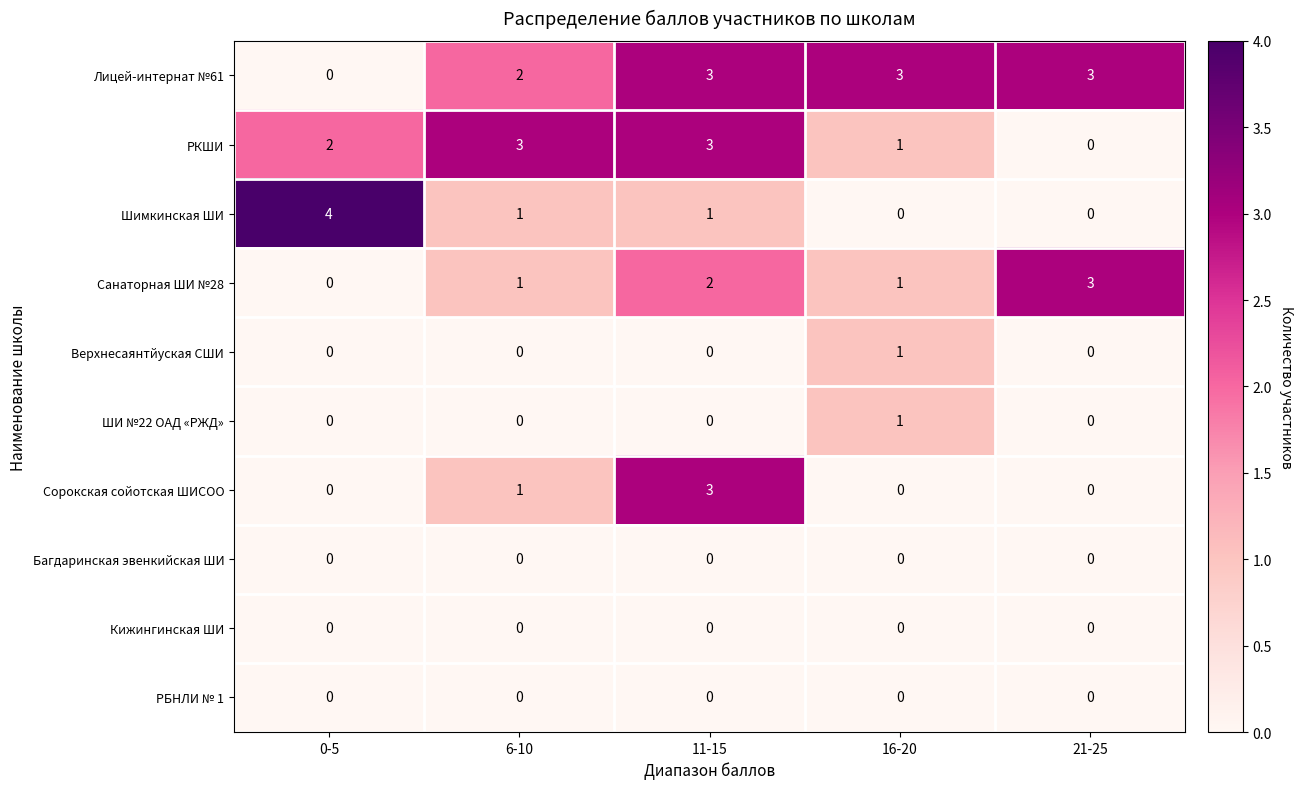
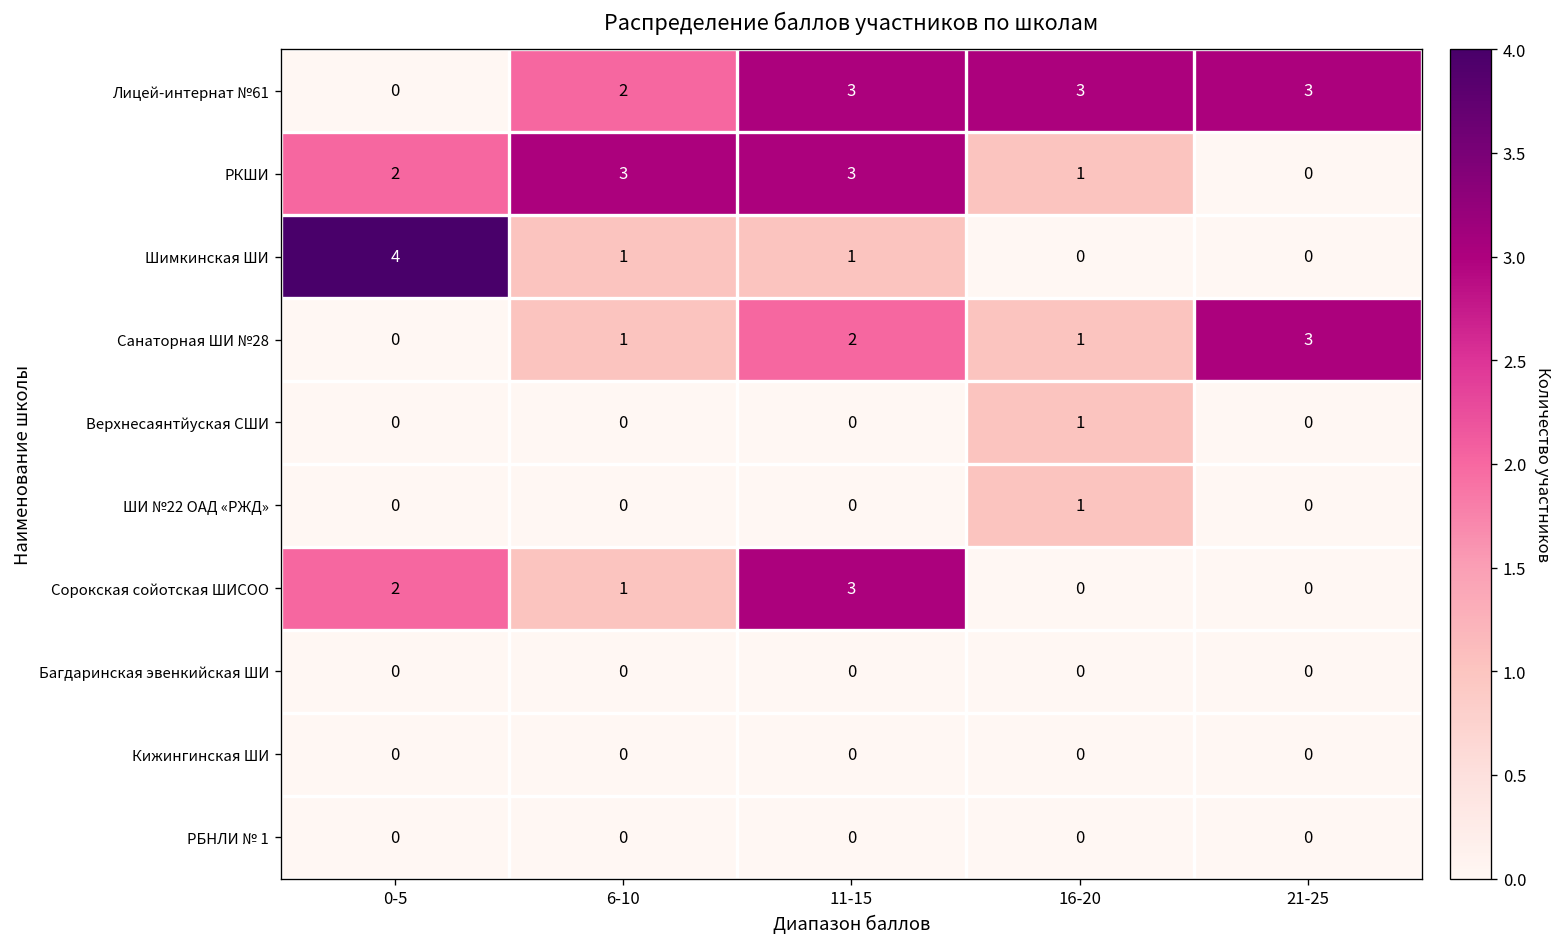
  {
    "Лицей-интернат №61": {
      "0-5": 0,
      "6-10": 2,
      "11-15": 3,
      "16-20": 3,
      "21-25": 3
    },
    "РКШИ": {
      "0-5": 2,
      "6-10": 3,
      "11-15": 3,
      "16-20": 1,
      "21-25": 0
    },
    "Шимкинская ШИ": {
      "0-5": 4,
      "6-10": 1,
      "11-15": 1,
      "16-20": 0,
      "21-25": 0
    },
    "Санаторная ШИ №28": {
      "0-5": 0,
      "6-10": 1,
      "11-15": 2,
      "16-20": 1,
      "21-25": 3
    },
    "Верхнесаянтйуская СШИ": {
      "0-5": 0,
      "6-10": 0,
      "11-15": 0,
      "16-20": 1,
      "21-25": 0
    },
    "ШИ №22 ОАД «РЖД»": {
      "0-5": 0,
      "6-10": 0,
      "11-15": 0,
      "16-20": 1,
      "21-25": 0
    },
    "Сорокская сойотская ШИСОО": {
-     "0-5": 0,
+     "0-5": 2,
      "6-10": 1,
      "11-15": 3,
      "16-20": 0,
      "21-25": 0
    },
    "Багдаринская эвенкийская ШИ": {
      "0-5": 0,
      "6-10": 0,
      "11-15": 0,
      "16-20": 0,
      "21-25": 0
    },
    "Кижингинская ШИ": {
      "0-5": 0,
      "6-10": 0,
      "11-15": 0,
      "16-20": 0,
      "21-25": 0
    },
    "РБНЛИ № 1": {
      "0-5": 0,
      "6-10": 0,
      "11-15": 0,
      "16-20": 0,
      "21-25": 0
    }
  }
